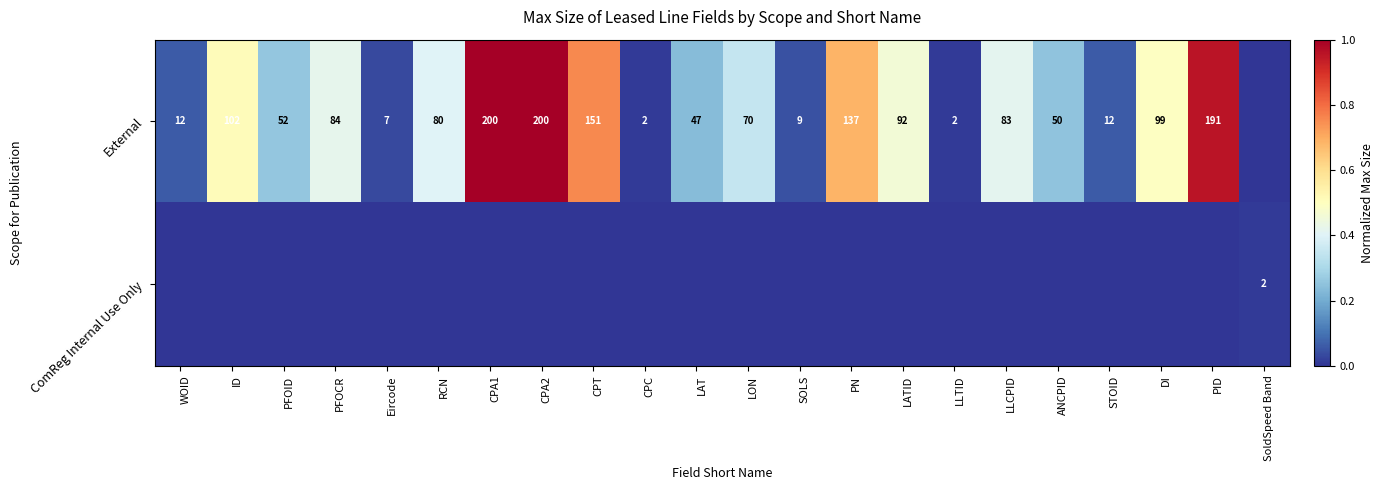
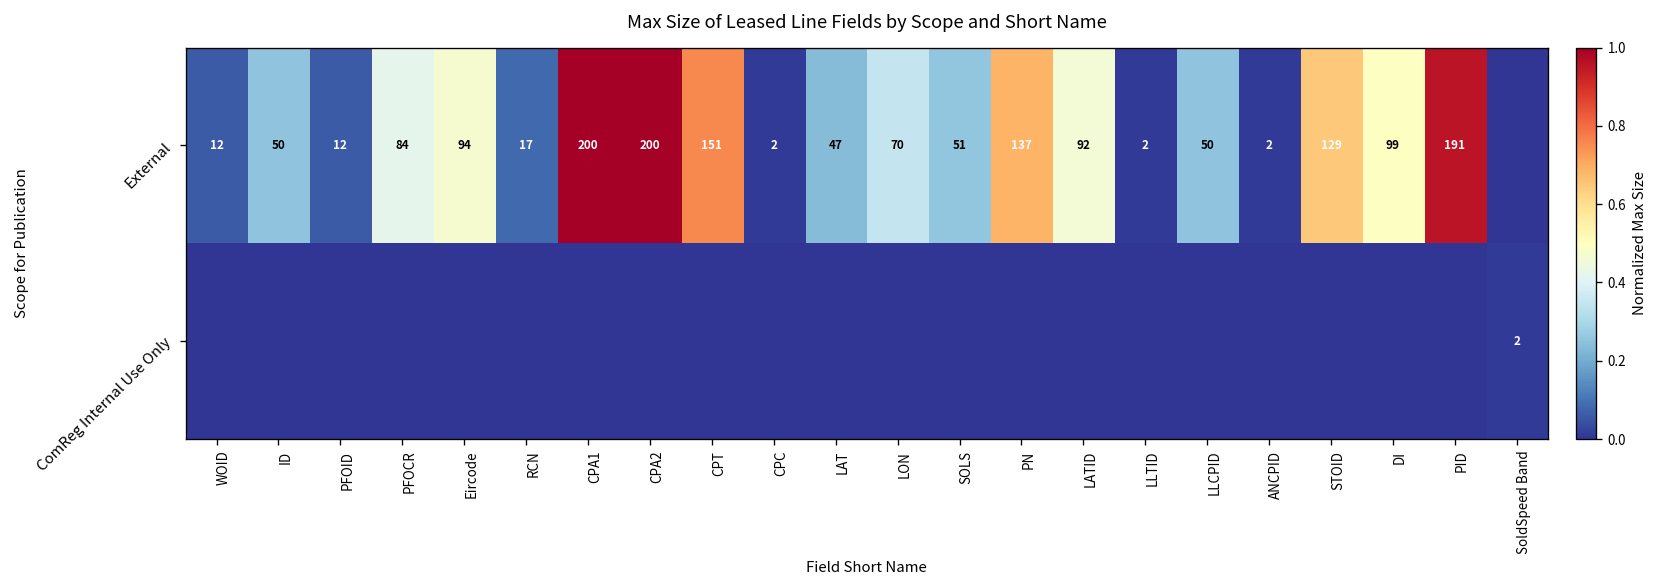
  {
    "External": {
      "WOID": 12,
-     "ID": 102,
-     "PFOID": 52,
+     "ID": 50,
+     "PFOID": 12,
      "PFOCR": 84,
-     "Eircode": 7,
-     "RCN": 80,
+     "Eircode": 94,
+     "RCN": 17,
      "CPA1": 200,
      "CPA2": 200,
      "CPT": 151,
      "CPC": 2,
      "LAT": 47,
      "LON": 70,
-     "SOLS": 9,
+     "SOLS": 51,
      "PN": 137,
      "LATID": 92,
      "LLTID": 2,
-     "LLCPID": 83,
-     "ANCPID": 50,
-     "STOID": 12,
+     "LLCPID": 50,
+     "ANCPID": 2,
+     "STOID": 129,
      "DI": 99,
      "PID": 191
    },
    "ComReg Internal Use Only": {
      "SoldSpeed Band": 2
    }
  }
